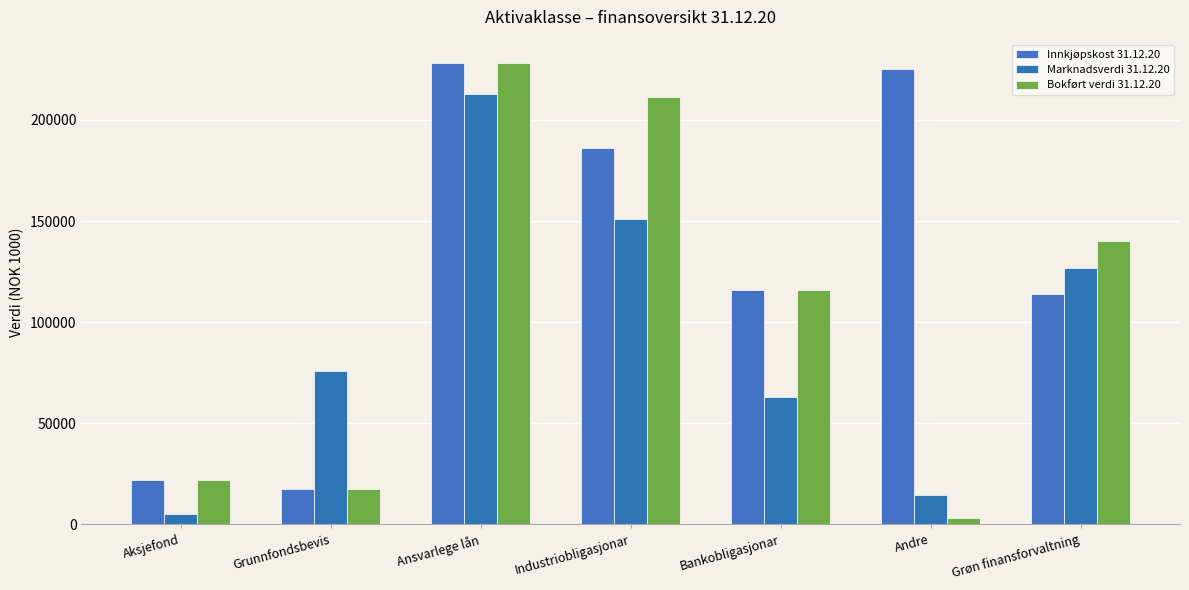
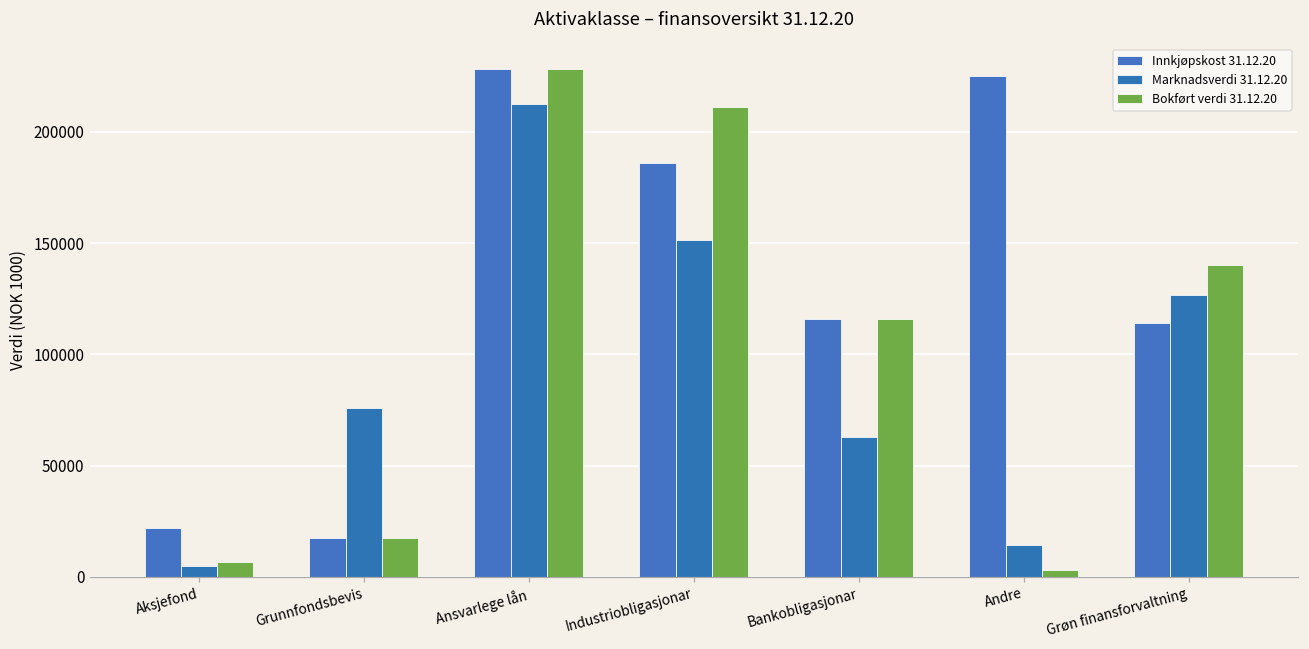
  {
    "Bokført verdi 31.12.20": {
-     "Aksjefond": 22000,
+     "Aksjefond": 7000,
      "Grunnfondsbevis": 17000,
      "Ansvarlege lån": 228000,
      "Industriobligasjonar": 211000,
      "Bankobligasjonar": 116000,
      "Andre": 3000,
      "Grøn finansforvaltning": 140000
    }
  }
